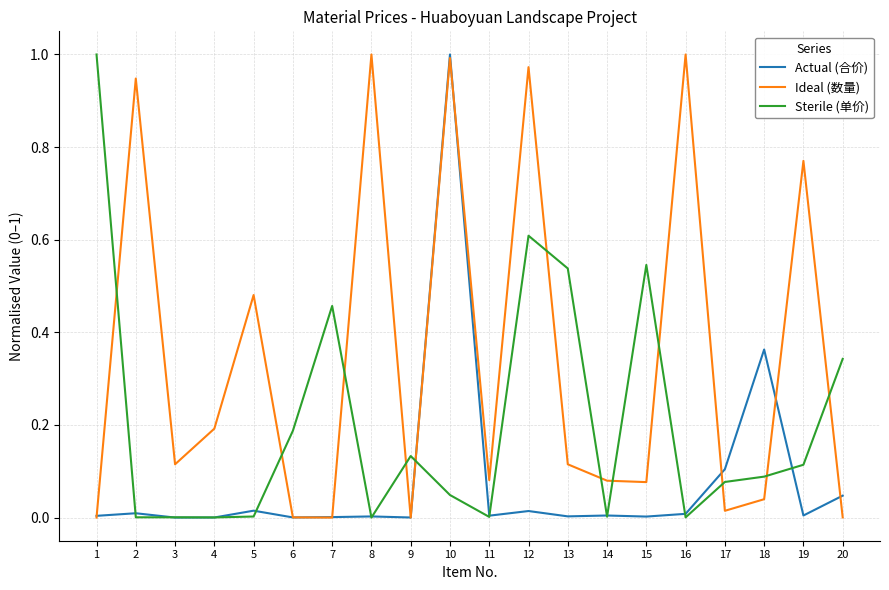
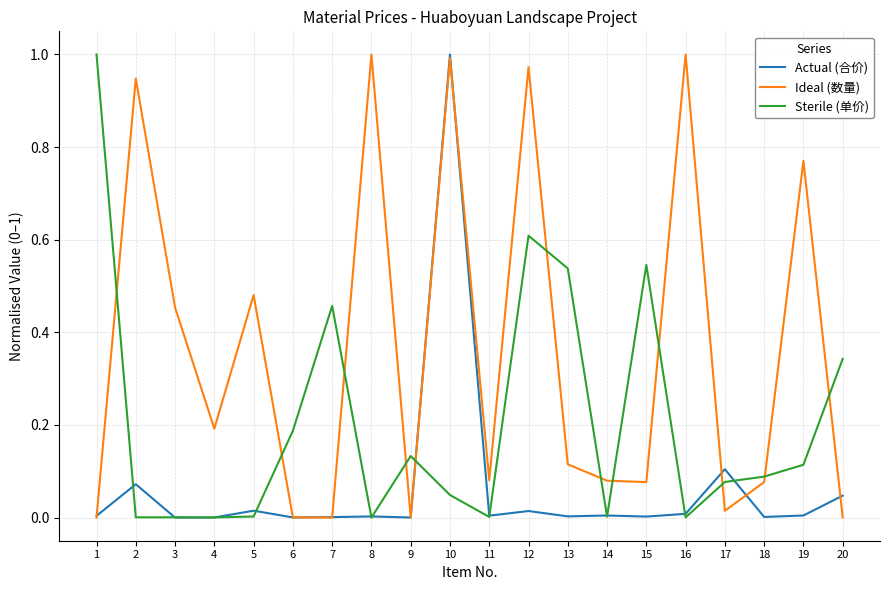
  {
    "Actual (合价)": {
-     "2": 0.01,
+     "2": 0.07,
      "5": 0.01,
      "10": 1.00,
      "12": 0.01,
      "13": 0.00,
      "15": 0.00,
      "16": 0.01,
      "17": 0.10,
-     "18": 0.36,
+     "18": 0.00,
      "19": 0.00,
      "20": 0.05
    },
    "Ideal (数量)": {
      "2": 0.95,
-     "3": 0.12,
+     "3": 0.45,
      "4": 0.19,
      "5": 0.48,
      "8": 1.00,
      "10": 0.99,
      "11": 0.08,
      "12": 0.97,
      "13": 0.12,
      "14": 0.08,
      "15": 0.08,
      "16": 1.00,
      "17": 0.01,
-     "18": 0.04,
+     "18": 0.08,
      "19": 0.77,
      "20": 0.00
    },
    "Sterile (单价)": {
      "1": 1.00,
      "2": 0.00,
      "5": 0.00,
      "6": 0.19,
      "7": 0.46,
      "9": 0.13,
      "10": 0.05,
      "12": 0.61,
      "13": 0.54,
      "15": 0.55,
      "16": 0.00,
      "17": 0.08,
      "18": 0.09,
      "19": 0.11,
      "20": 0.34
    }
  }
